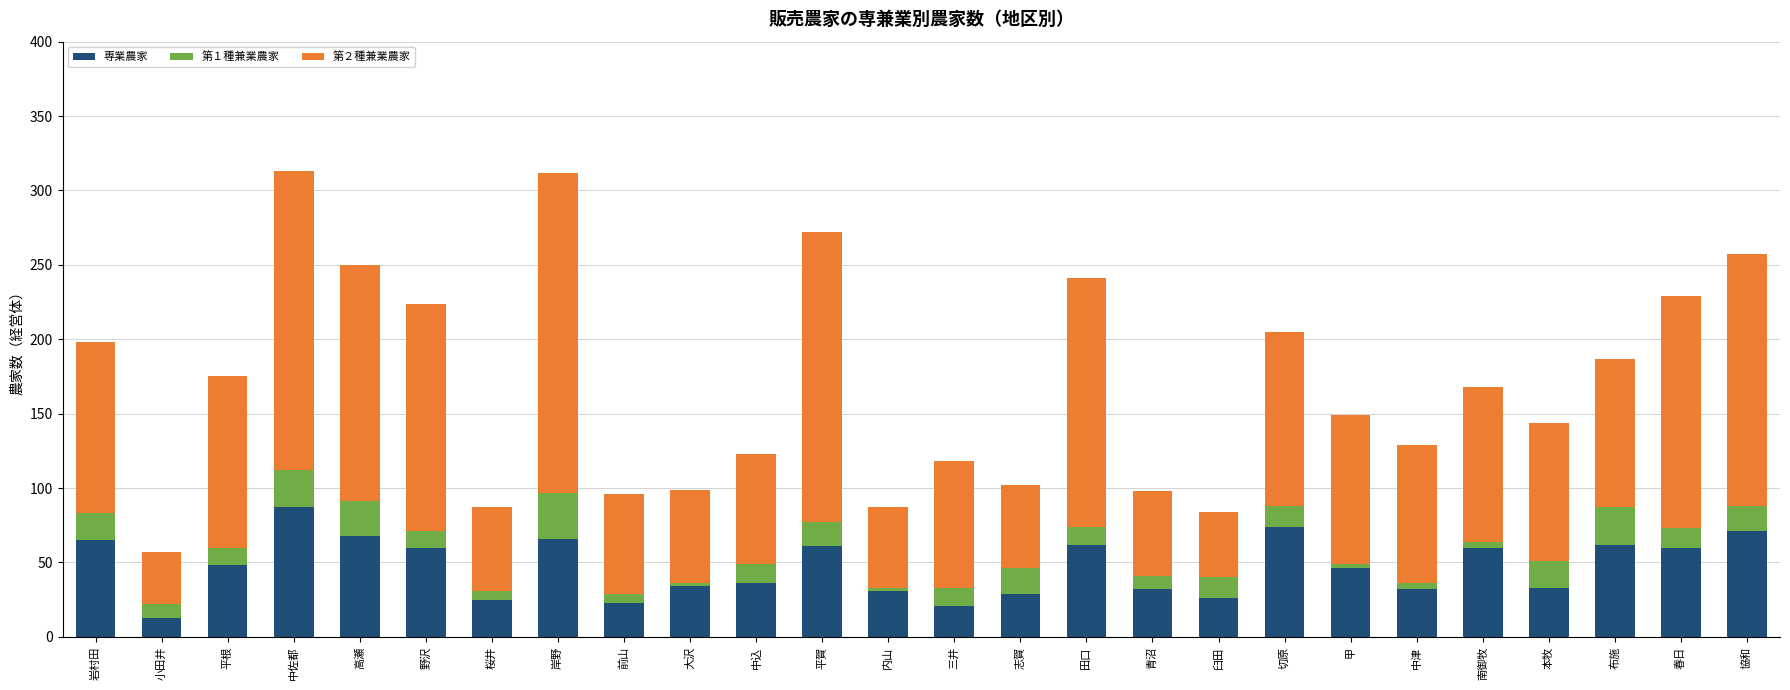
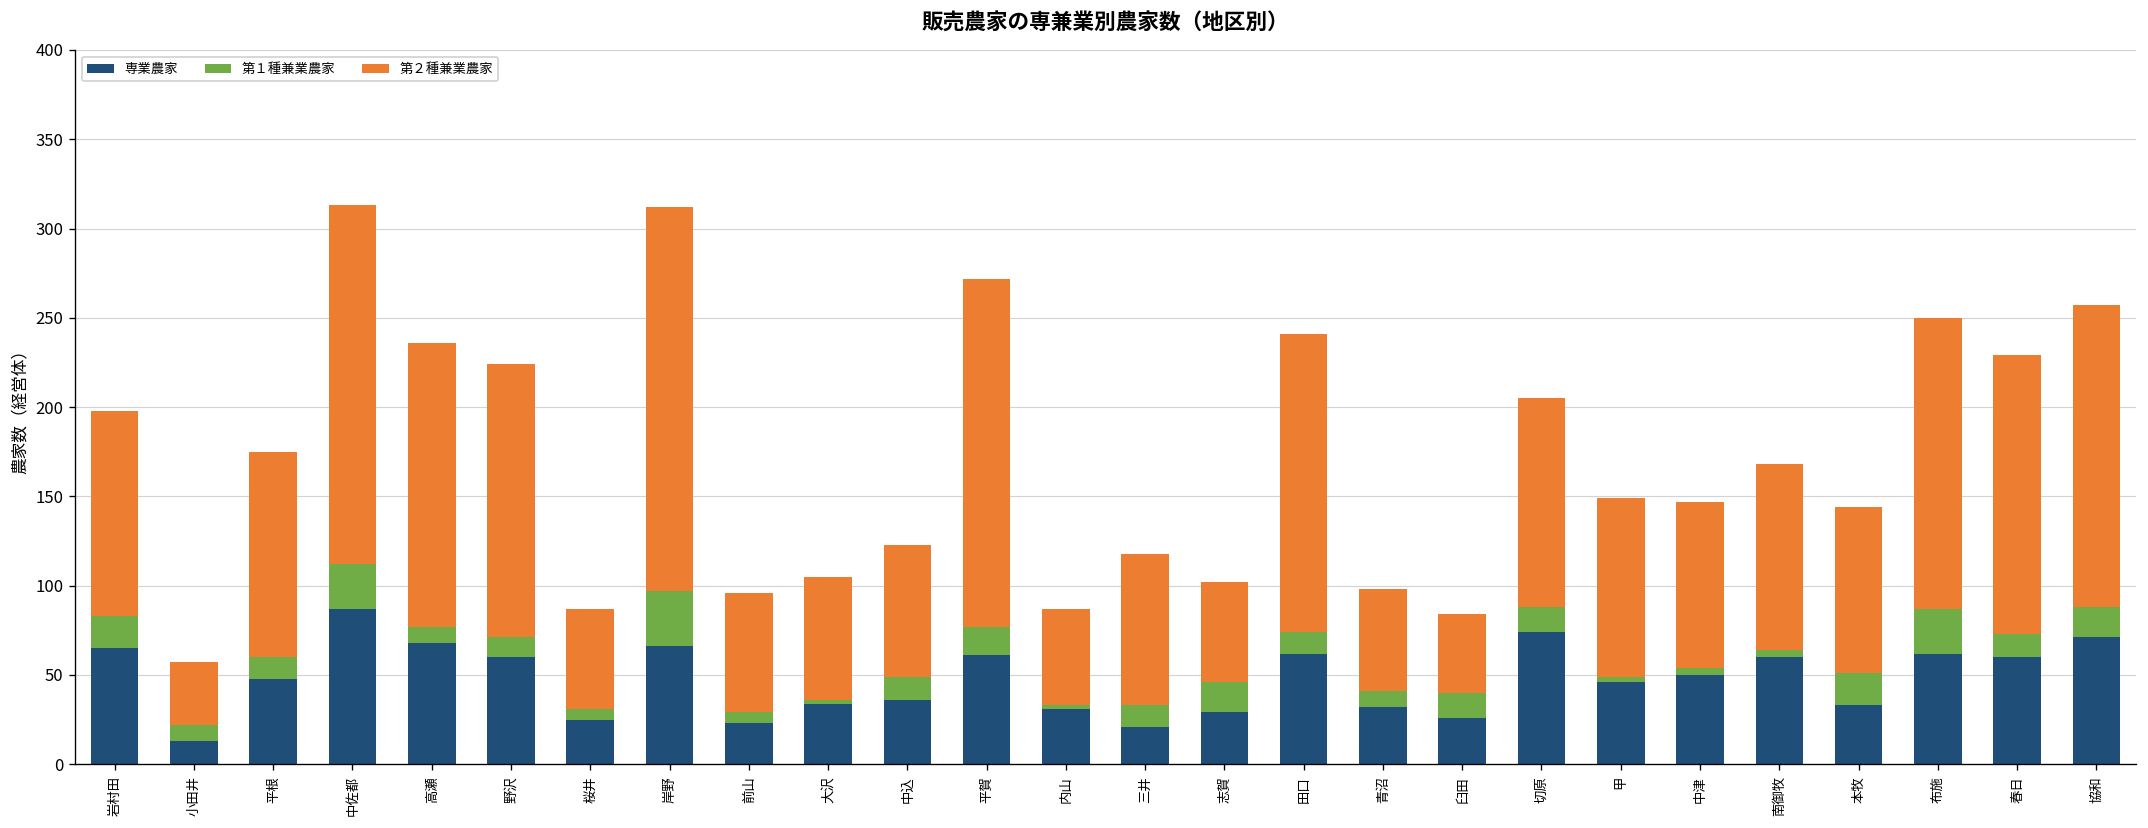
  {
    "専業農家": {
      "岩村田": 65,
      "小田井": 13,
      "平根": 48,
      "中佐都": 87,
      "高瀬": 68,
      "野沢": 60,
      "桜井": 25,
      "岸野": 66,
      "前山": 23,
      "大沢": 34,
      "中込": 36,
      "平賀": 61,
      "内山": 31,
      "三井": 21,
      "志賀": 29,
      "田口": 62,
      "青沼": 32,
      "臼田": 26,
      "切原": 74,
      "甲": 46,
-     "中津": 32,
+     "中津": 50,
      "南御牧": 60,
      "本牧": 33,
      "布施": 62,
      "春日": 60,
      "協和": 71
    },
    "第１種兼業農家": {
      "岩村田": 18,
      "小田井": 9,
      "平根": 12,
      "中佐都": 25,
-     "高瀬": 23,
+     "高瀬": 9,
      "野沢": 11,
      "桜井": 6,
      "岸野": 31,
      "前山": 6,
      "大沢": 2,
      "中込": 13,
      "平賀": 16,
      "内山": 2,
      "三井": 12,
      "志賀": 17,
      "田口": 12,
      "青沼": 9,
      "臼田": 14,
      "切原": 14,
      "甲": 3,
      "中津": 4,
      "南御牧": 4,
      "本牧": 18,
      "布施": 25,
      "春日": 13,
      "協和": 17
    },
    "第２種兼業農家": {
      "岩村田": 115,
      "小田井": 35,
      "平根": 115,
      "中佐都": 201,
      "高瀬": 159,
      "野沢": 153,
      "桜井": 56,
      "岸野": 215,
      "前山": 67,
-     "大沢": 63,
+     "大沢": 69,
      "中込": 74,
      "平賀": 195,
      "内山": 54,
      "三井": 85,
      "志賀": 56,
      "田口": 167,
      "青沼": 57,
      "臼田": 44,
      "切原": 117,
      "甲": 100,
      "中津": 93,
      "南御牧": 104,
      "本牧": 93,
-     "布施": 100,
+     "布施": 163,
      "春日": 156,
      "協和": 169
    }
  }
